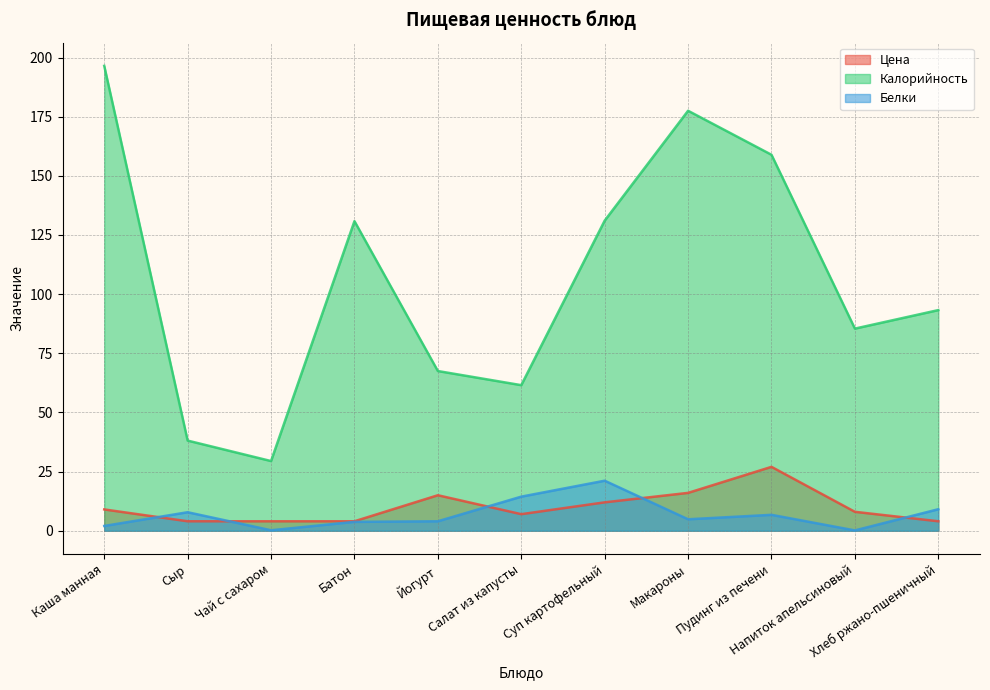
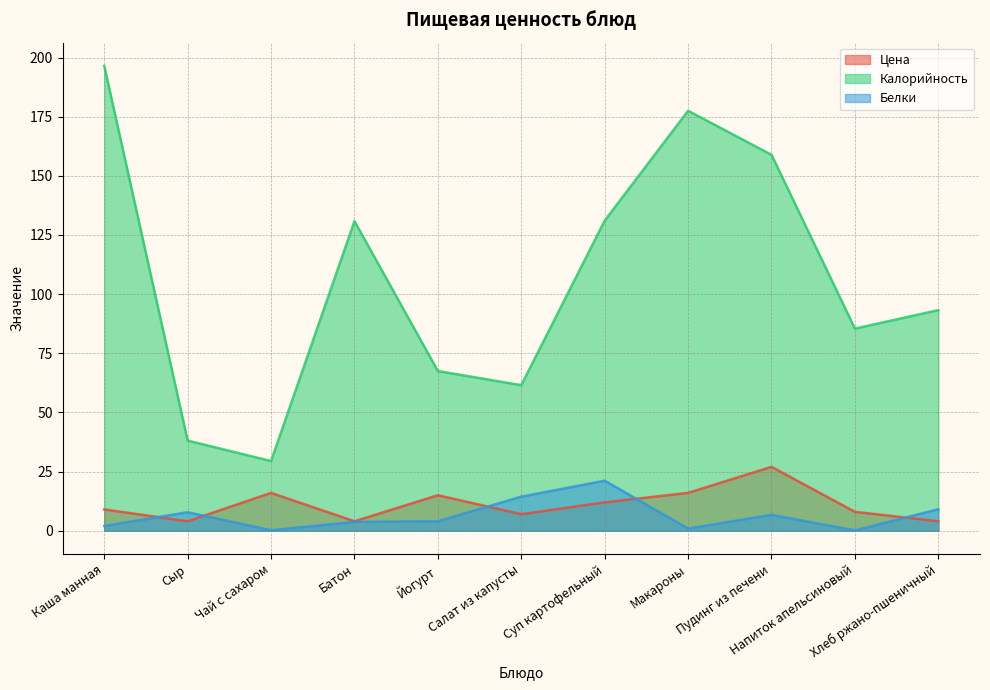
  {
    "Цена": {
      "Каша манная": 9,
      "Сыр": 4,
-     "Чай с сахаром": 4,
+     "Чай с сахаром": 16,
      "Йогурт": 15,
      "Салат из капусты": 7,
      "Суп картофельный": 12,
      "Макароны": 16,
      "Пудинг из печени": 27,
      "Напиток апельсиновый": 8,
      "Хлеб ржано-пшеничный": 4
    },
    "Калорийность": {
      "Каша манная": 196,
      "Сыр": 38,
      "Чай с сахаром": 29,
      "Батон": 131,
      "Йогурт": 68,
      "Салат из капусты": 62,
      "Суп картофельный": 131,
      "Макароны": 178,
      "Пудинг из печени": 159,
      "Напиток апельсиновый": 85,
      "Хлеб ржано-пшеничный": 93
    },
    "Белки": {
      "Каша манная": 2,
      "Сыр": 8,
      "Чай с сахаром": 0,
      "Йогурт": 4,
      "Салат из капусты": 14,
      "Суп картофельный": 21,
-     "Макароны": 5,
+     "Макароны": 1,
      "Пудинг из печени": 7,
      "Напиток апельсиновый": 0,
      "Хлеб ржано-пшеничный": 9
    }
  }
